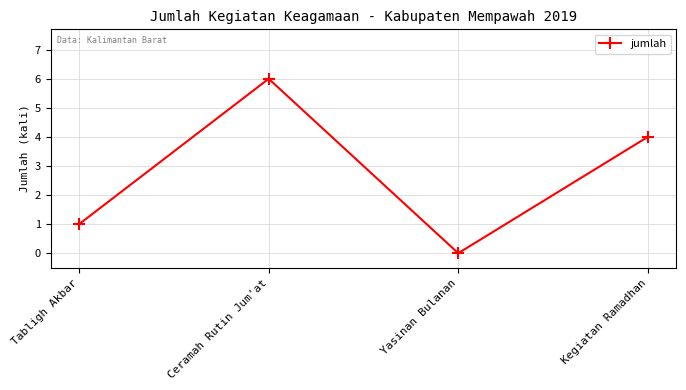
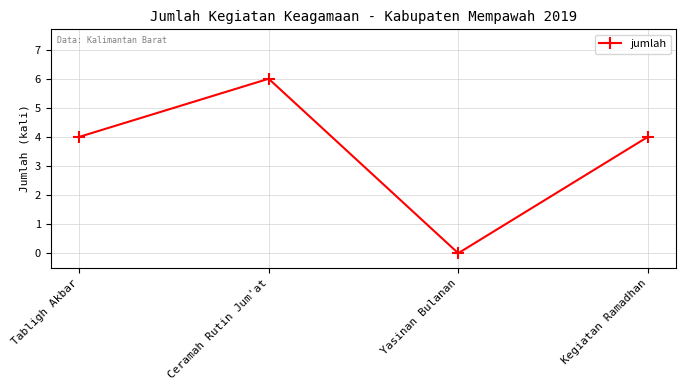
  {
-   "Tabligh Akbar": 1,
+   "Tabligh Akbar": 4,
    "Ceramah Rutin Jum'at": 6,
    "Yasinan Bulanan": 0,
    "Kegiatan Ramadhan": 4
  }
